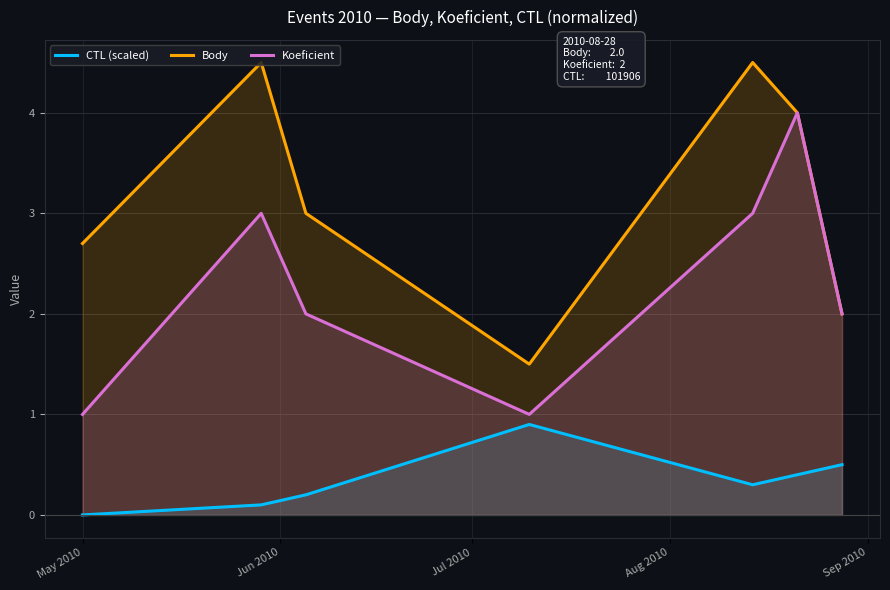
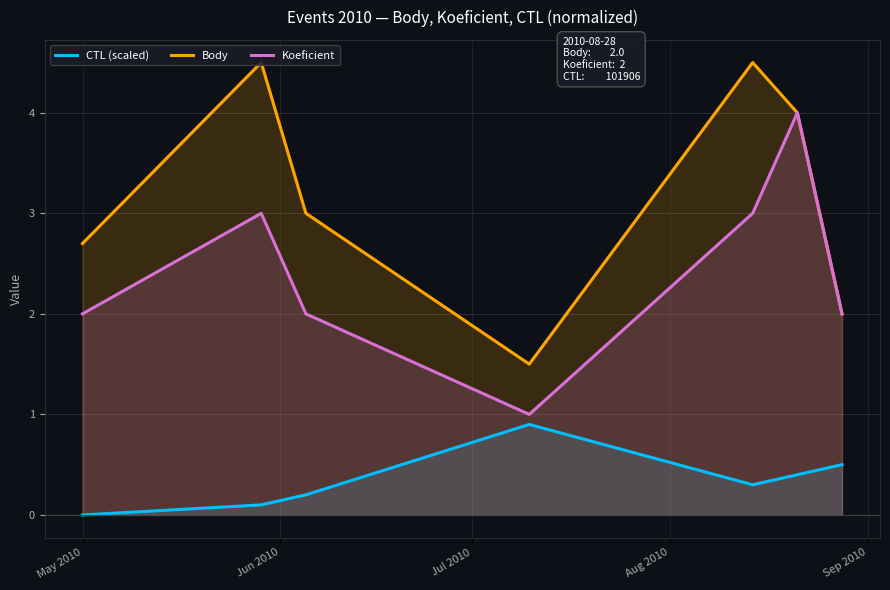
  {
    "CTL (scaled)": {
      "May 2010": 0
    },
    "Body": {
      "May 2010": 2.70
    },
    "Koeficient": {
-     "May 2010": 1
+     "May 2010": 2
    }
  }
